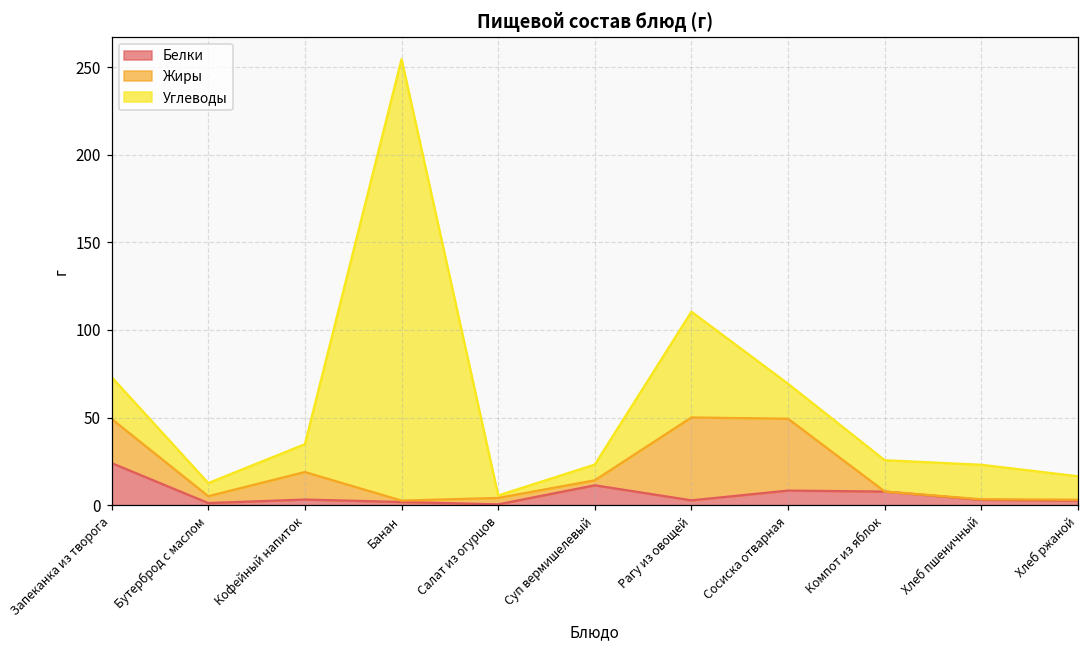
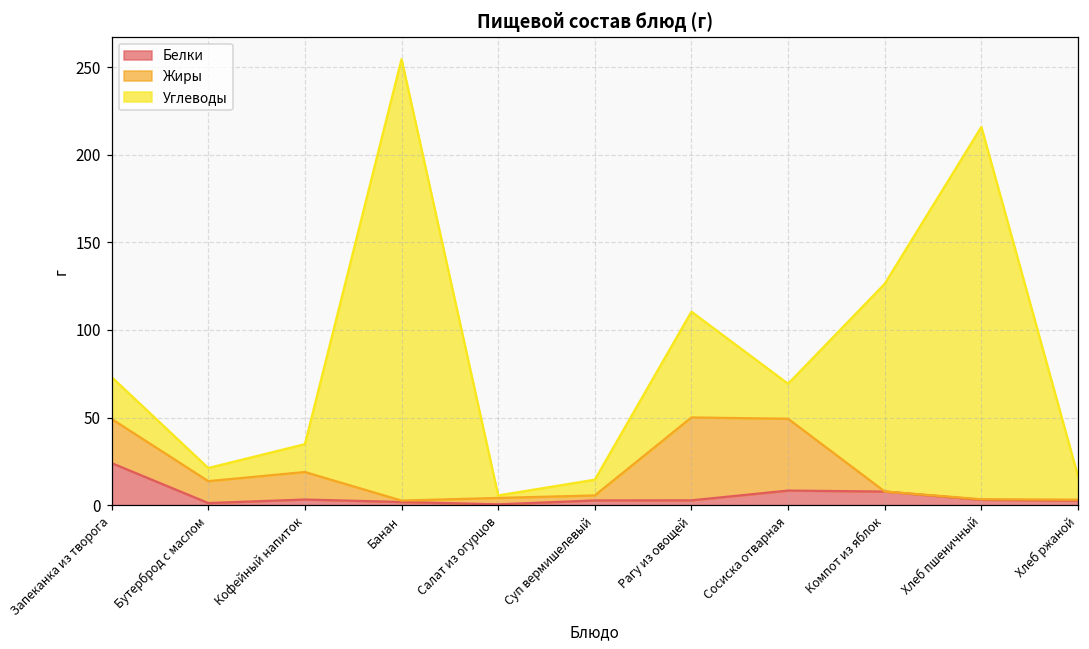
  {
    "Белки": {
      "Запеканка из творога": 24,
      "Бутерброд с маслом": 1,
      "Кофейный напиток": 3,
      "Салат из огурцов": 0,
-     "Суп вермишелевый": 11,
+     "Суп вермишелевый": 3,
      "Рагу из овощей": 3,
      "Сосиска отварная": 8
    },
    "Жиры": {
      "Запеканка из творога": 25,
-     "Бутерброд с маслом": 4,
+     "Бутерброд с маслом": 13,
      "Кофейный напиток": 16,
      "Суп вермишелевый": 3,
      "Рагу из овощей": 47,
      "Сосиска отварная": 41
    },
    "Углеводы": {
      "Запеканка из творога": 24,
      "Бутерброд с маслом": 8,
      "Кофейный напиток": 16,
      "Банан": 252,
      "Суп вермишелевый": 9,
      "Рагу из овощей": 60,
      "Сосиска отварная": 20,
-     "Компот из яблок": 18,
-     "Хлеб пшеничный": 20,
+     "Компот из яблок": 119,
+     "Хлеб пшеничный": 213,
      "Хлеб ржаной": 13
    }
  }
